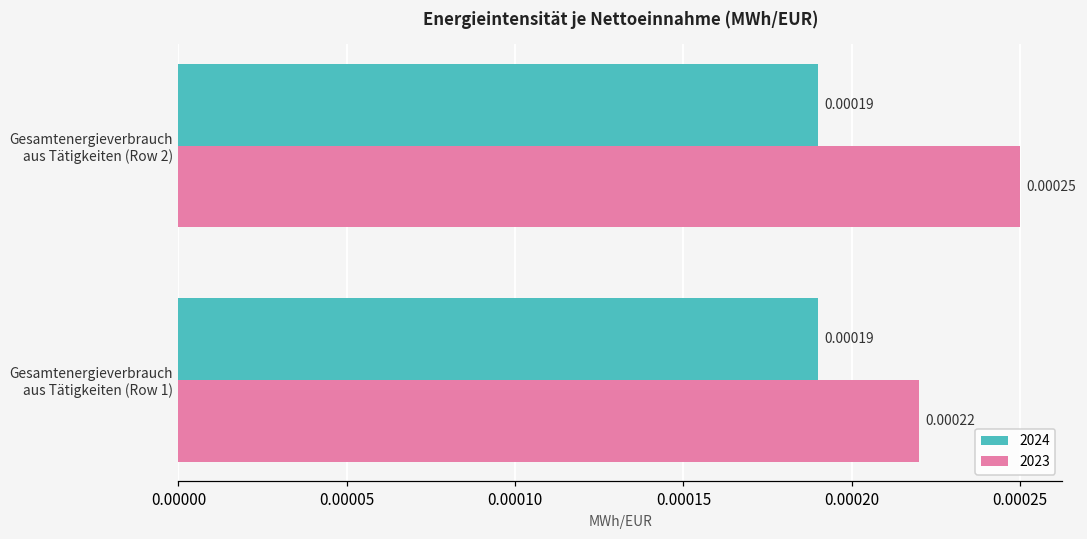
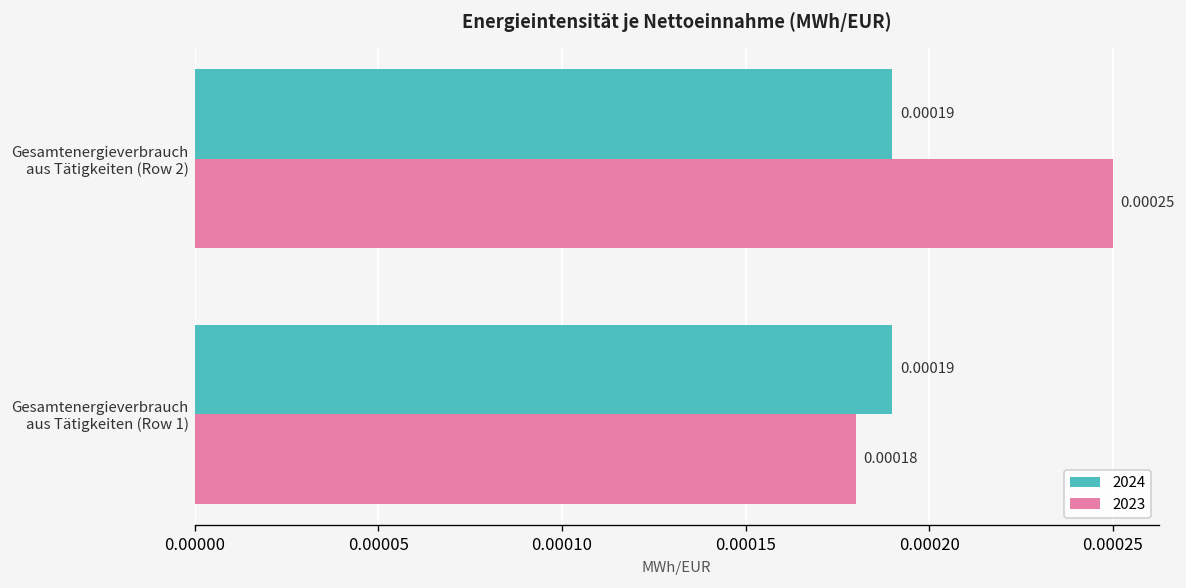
  {
    "2024": {
      "Gesamtenergieverbrauch aus Tätigkeiten (Row 2)": 0.00019,
      "Gesamtenergieverbrauch aus Tätigkeiten (Row 1)": 0.00019
    },
    "2023": {
      "Gesamtenergieverbrauch aus Tätigkeiten (Row 2)": 0.00025,
-     "Gesamtenergieverbrauch aus Tätigkeiten (Row 1)": 0.00022
+     "Gesamtenergieverbrauch aus Tätigkeiten (Row 1)": 0.00018
    }
  }
